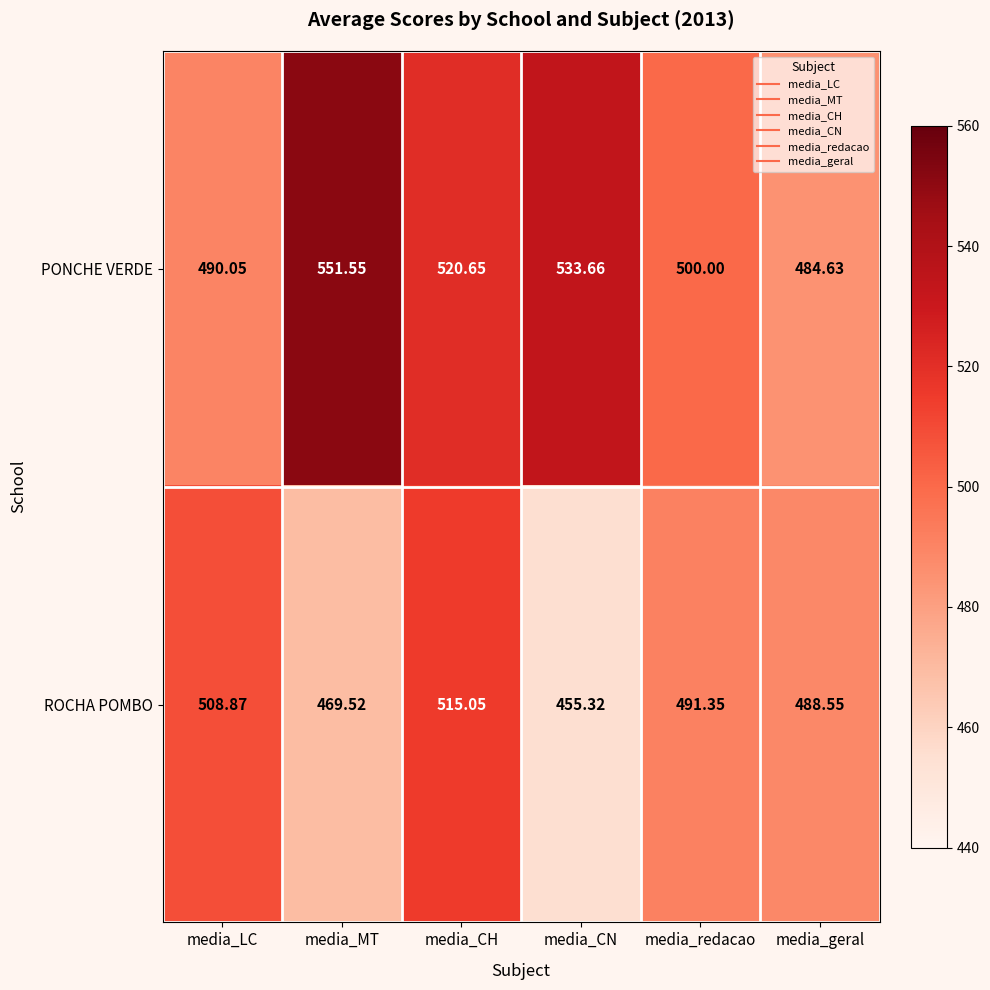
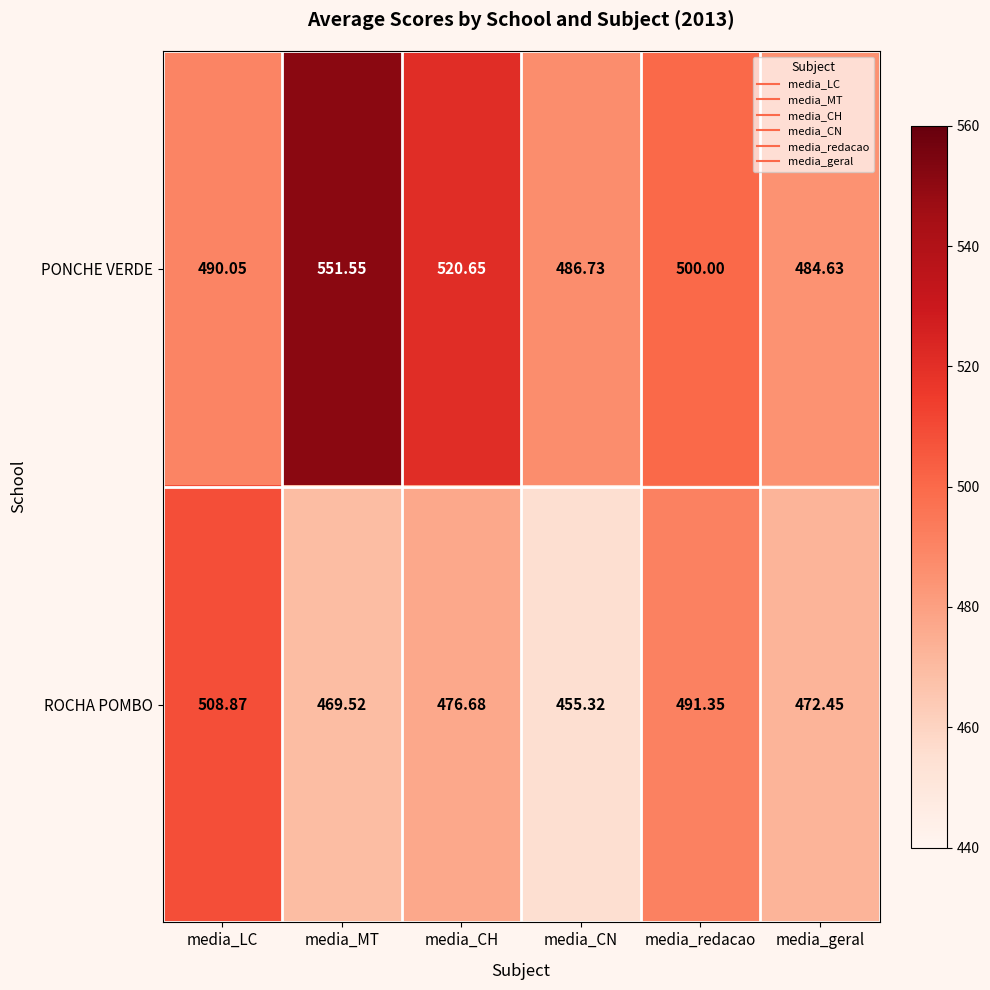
  {
    "PONCHE VERDE": {
      "media_LC": 490.05,
      "media_MT": 551.55,
      "media_CH": 520.65,
-     "media_CN": 533.66,
+     "media_CN": 486.73,
      "media_redacao": 500.00,
      "media_geral": 484.63
    },
    "ROCHA POMBO": {
      "media_LC": 508.87,
      "media_MT": 469.52,
-     "media_CH": 515.05,
+     "media_CH": 476.68,
      "media_CN": 455.32,
      "media_redacao": 491.35,
-     "media_geral": 488.55
+     "media_geral": 472.45
    }
  }
